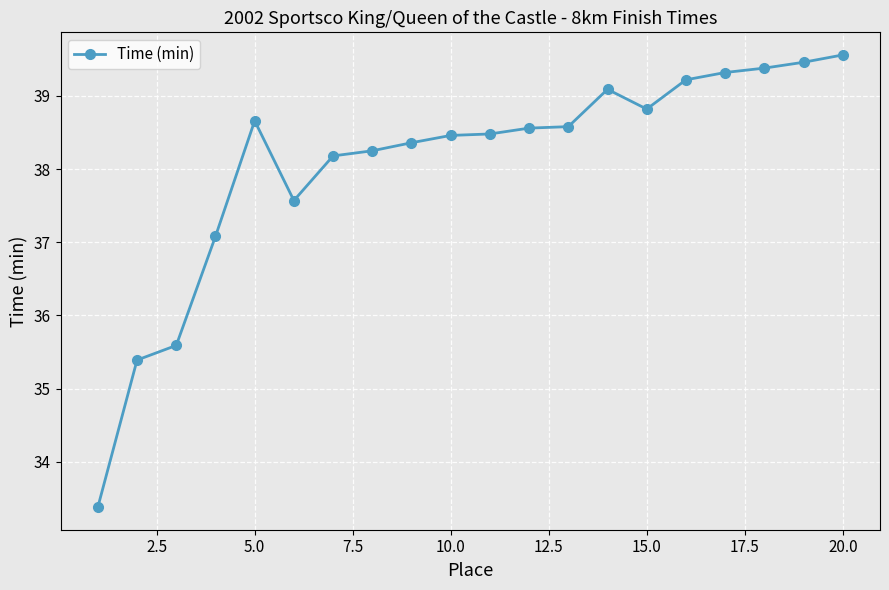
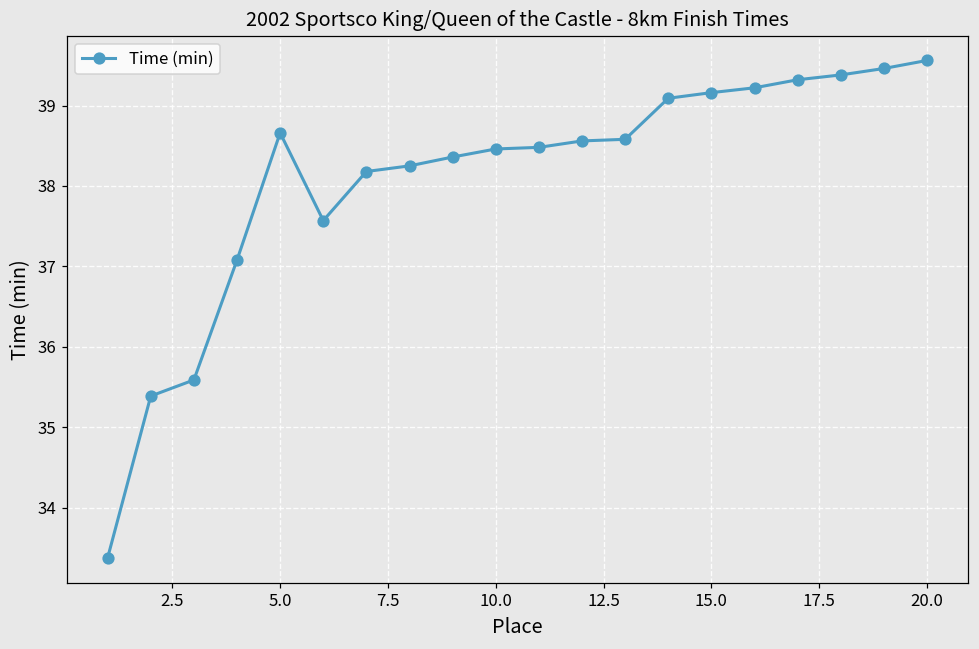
  {
    "5.0": 38.7,
    "10.0": 38.5,
-   "15.0": 38.8,
+   "15.0": 39.2,
    "20.0": 39.6
  }
